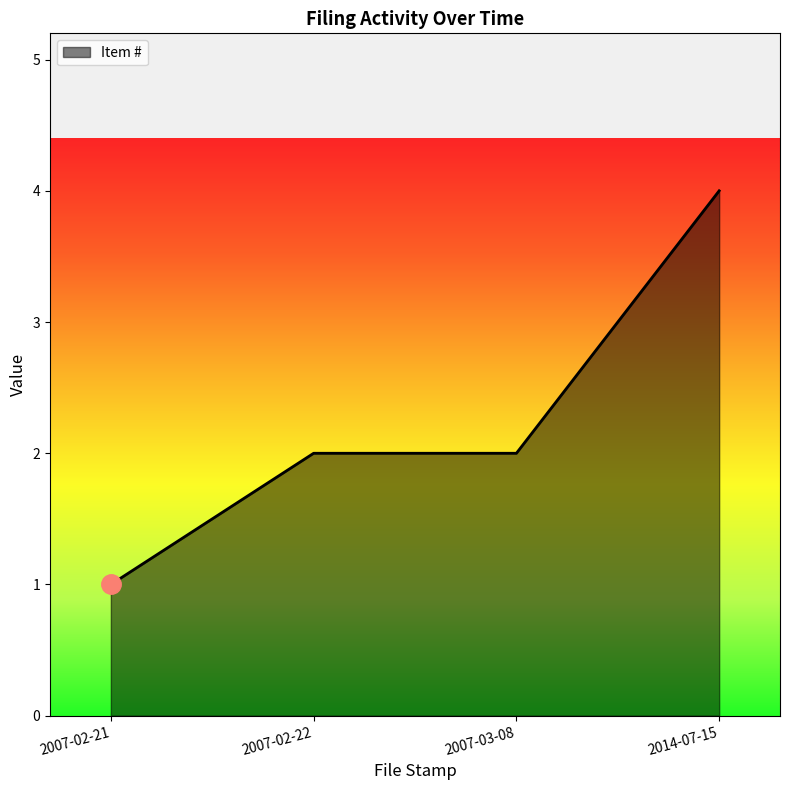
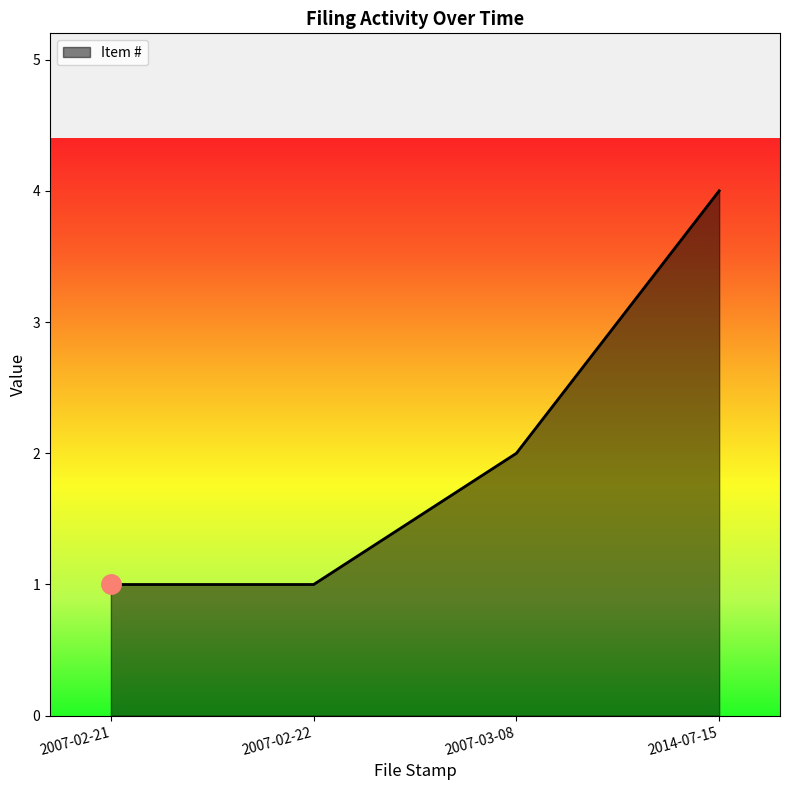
  {
    "Item #": {
-     "2007-02-22": 2,
+     "2007-02-22": 1,
      "2007-03-08": 2,
      "2014-07-15": 4
    }
  }
